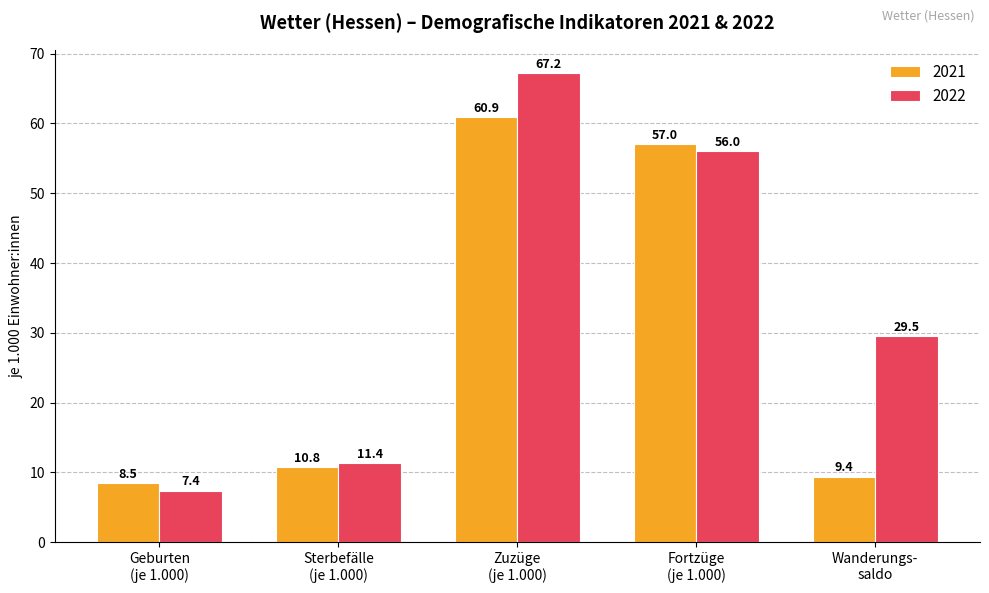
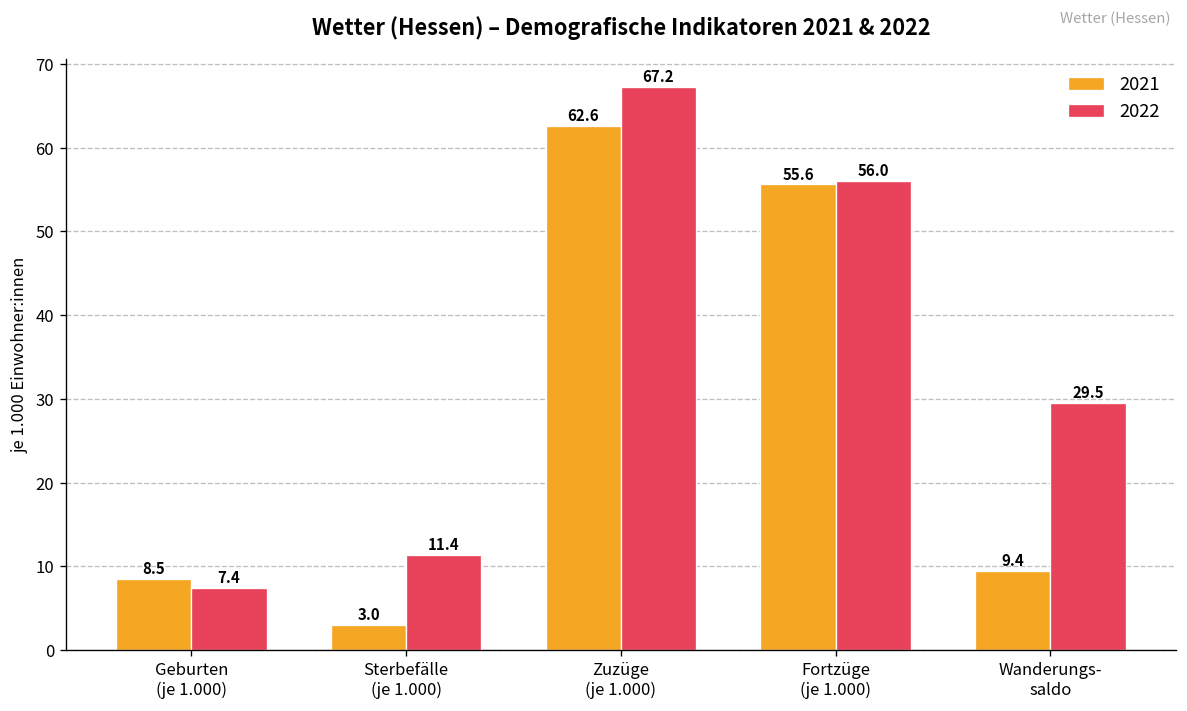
  {
    "2021": {
      "Geburten (je 1.000)": 8.5,
-     "Sterbefälle (je 1.000)": 10.8,
-     "Zuzüge (je 1.000)": 60.9,
-     "Fortzüge (je 1.000)": 57.0,
+     "Sterbefälle (je 1.000)": 3.0,
+     "Zuzüge (je 1.000)": 62.6,
+     "Fortzüge (je 1.000)": 55.6,
      "Wanderungs- saldo": 9.4
    },
    "2022": {
      "Geburten (je 1.000)": 7.4,
      "Sterbefälle (je 1.000)": 11.4,
      "Zuzüge (je 1.000)": 67.2,
      "Fortzüge (je 1.000)": 56.0,
      "Wanderungs- saldo": 29.5
    }
  }
